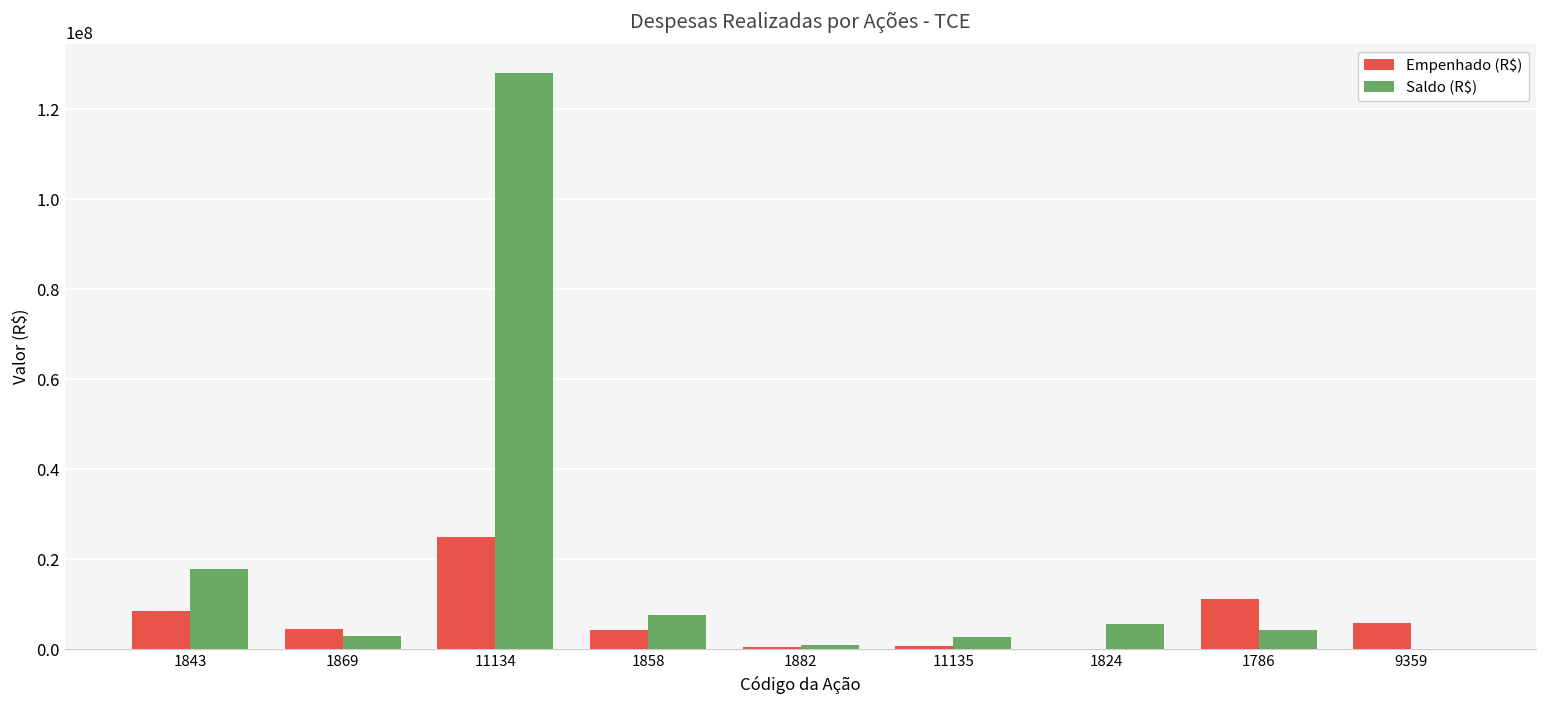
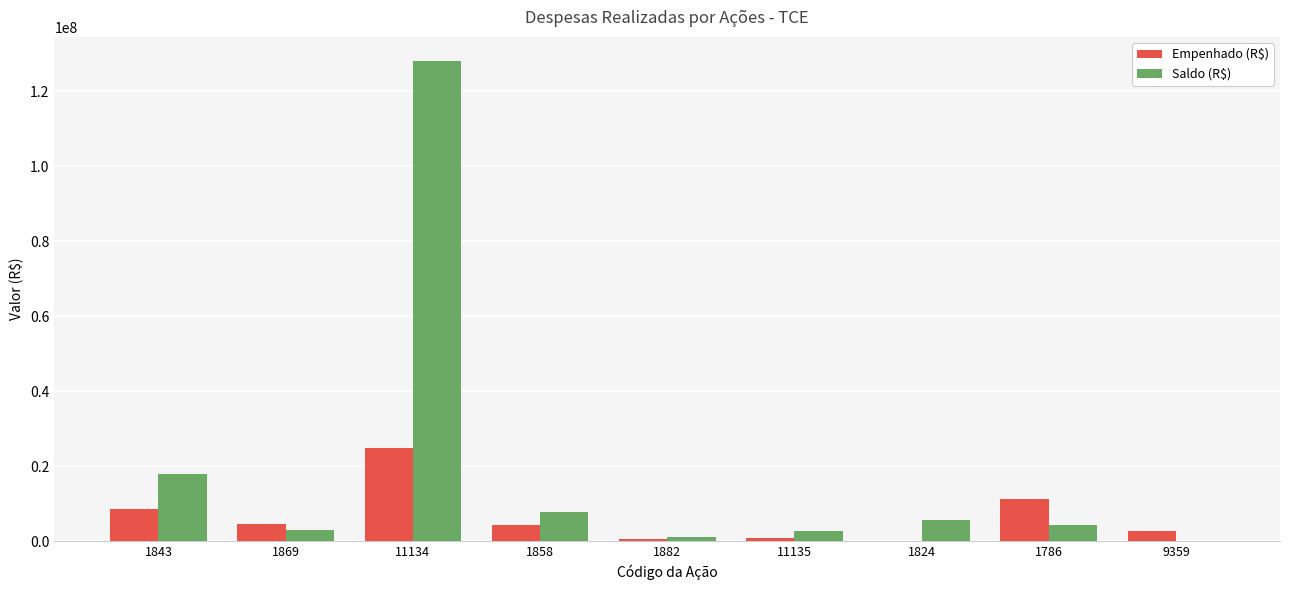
  {
    "Empenhado (R$)": {
      "1843": 8000000,
      "1869": 5000000,
      "11134": 25000000,
      "1858": 4000000,
      "11135": 1000000,
      "1786": 11000000,
-     "9359": 6000000
+     "9359": 3000000
    },
    "Saldo (R$)": {
      "1843": 18000000,
      "1869": 3000000,
      "11134": 128000000,
      "1858": 8000000,
      "1882": 1000000,
      "11135": 3000000,
      "1824": 6000000,
      "1786": 4000000,
      "9359": 0
    }
  }
